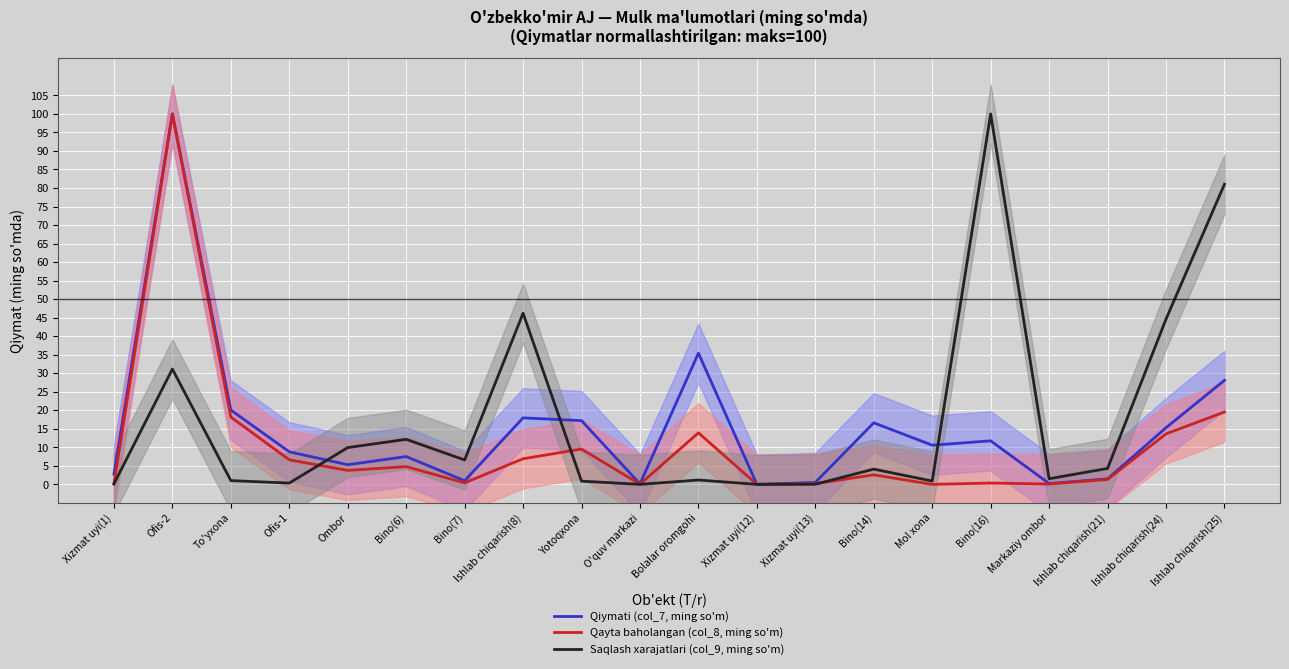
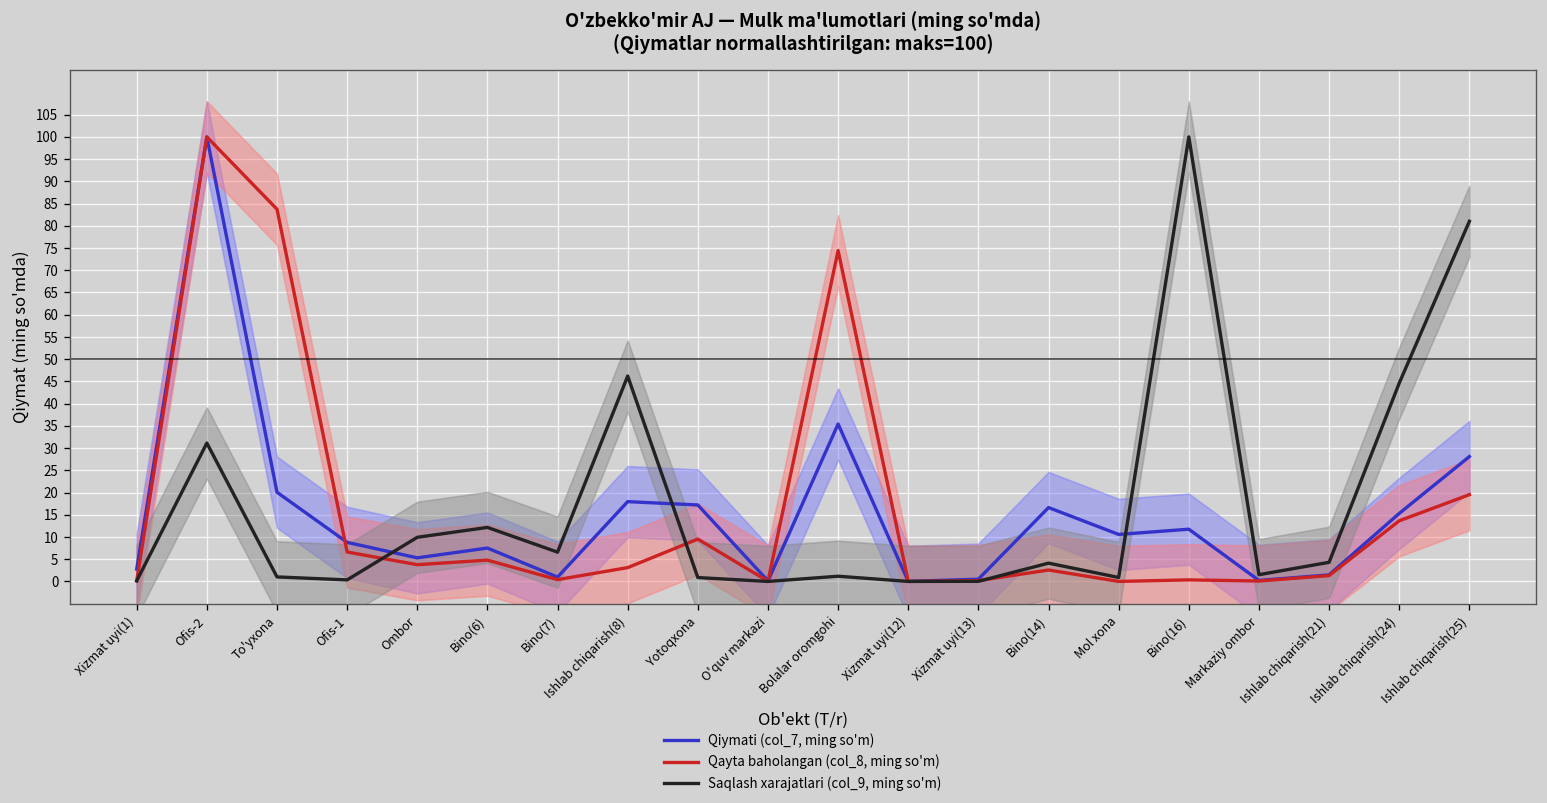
  {
    "Qiymati (col_7, ming so'm)": {
      "Xizmat uyi(1)": 3,
      "To'yxona": 20,
      "Ombor": 5,
      "Bino(6)": 8,
      "Ishlab chiqarish(8)": 18,
      "Bolalar oromgohi": 35,
      "Bino(14)": 17,
      "Mol xona": 11,
      "Bino(16)": 12,
      "Ishlab chiqarish(24)": 15
    },
    "Qayta baholangan (col_8, ming so'm)": {
-     "To'yxona": 18,
+     "To'yxona": 84,
      "Ofis-1": 7,
      "Ombor": 4,
      "Bino(6)": 5,
-     "Ishlab chiqarish(8)": 7,
-     "Bolalar oromgohi": 14,
+     "Ishlab chiqarish(8)": 3,
+     "Bolalar oromgohi": 74,
      "Bino(14)": 3,
      "Mol xona": 0,
      "Bino(16)": 0,
      "Ishlab chiqarish(24)": 14,
      "Ishlab chiqarish(25)": 20
    },
    "Saqlash xarajatlari (col_9, ming so'm)": {
      "Ofis-2": 31,
      "To'yxona": 1,
      "Ofis-1": 0,
      "Ombor": 10,
      "Bino(7)": 7,
      "Ishlab chiqarish(8)": 46,
      "Yotoqxona": 1,
      "Bolalar oromgohi": 1,
      "Bino(14)": 4,
      "Mol xona": 1,
      "Bino(16)": 100,
      "Markaziy ombor": 2,
      "Ishlab chiqarish(21)": 4,
      "Ishlab chiqarish(24)": 45,
      "Ishlab chiqarish(25)": 81
    }
  }
